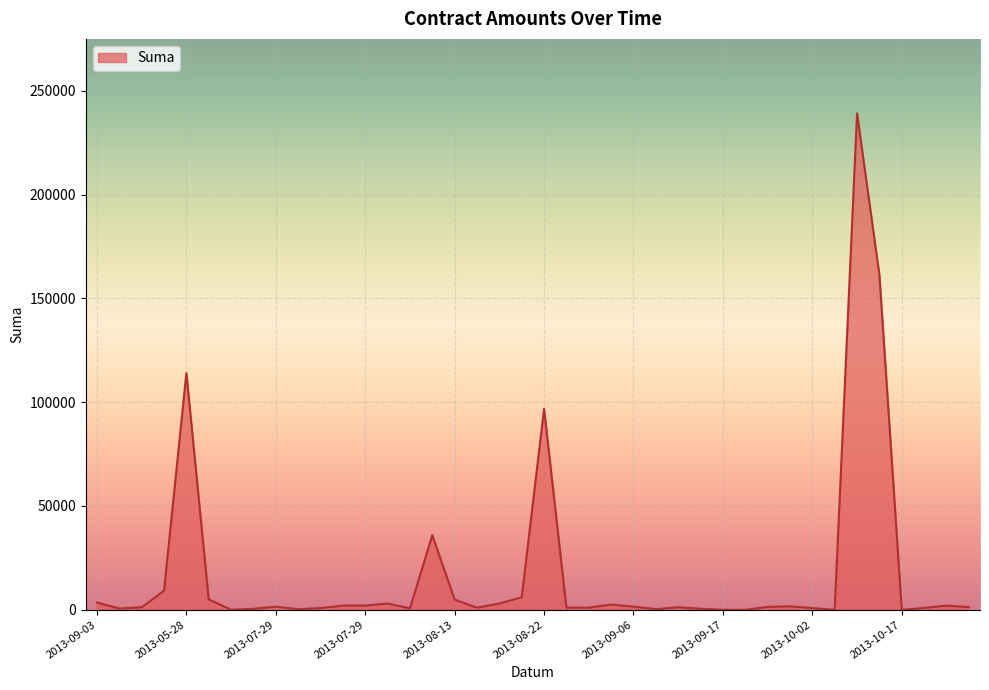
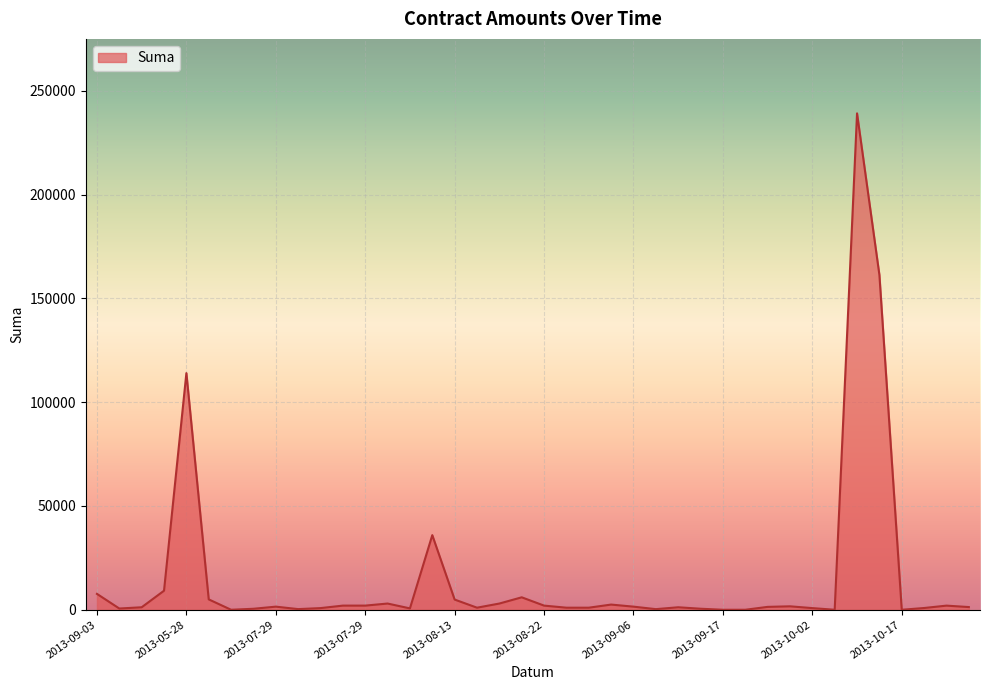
  {
-   "2013-09-03": 4000,
+   "2013-09-03": 8000,
    "2013-05-28": 114000,
    "2013-08-13": 5000,
-   "2013-08-22": 97000,
+   "2013-08-22": 2000,
    "2013-09-06": 2000,
    "2013-10-02": 1000,
    "2013-10-17": 0
  }
